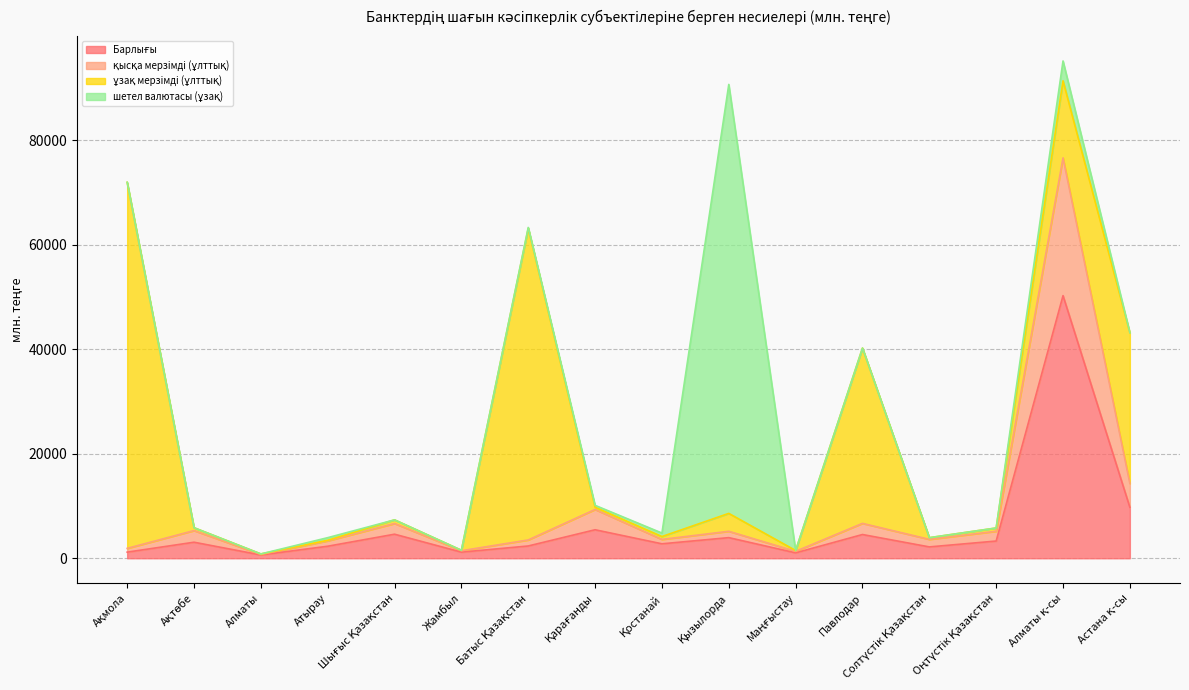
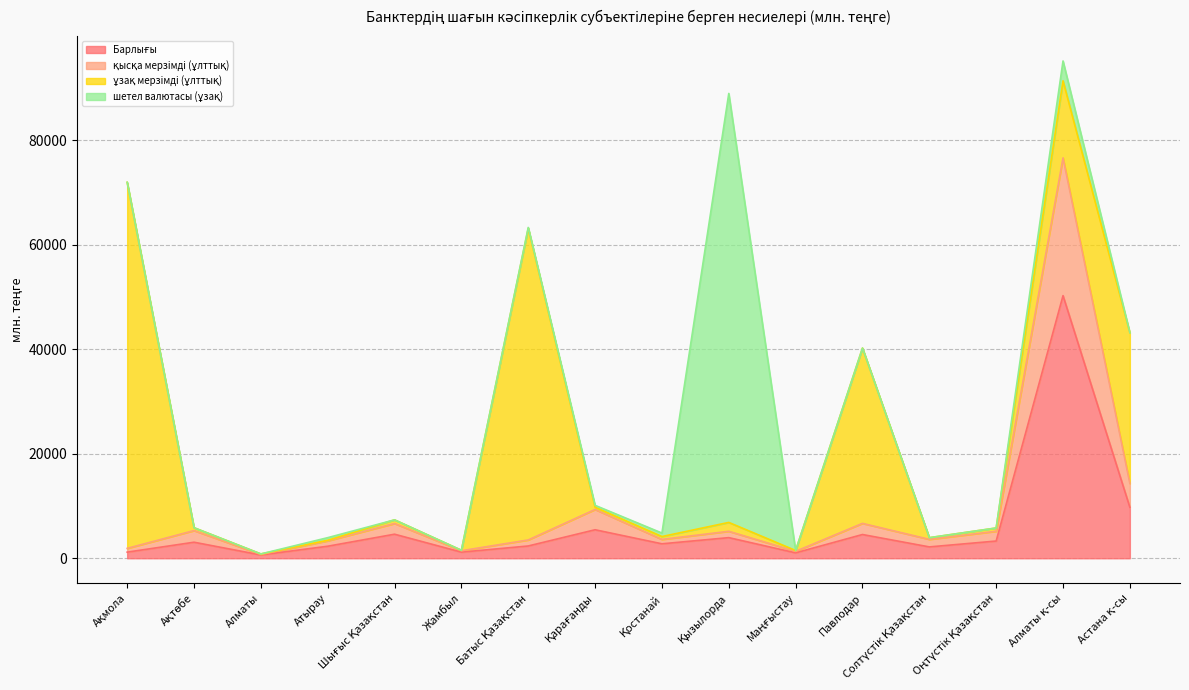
  {
    "ұзақ мерзімді (ұлттық)": {
      "Қостанай": 1000,
-     "Қызылорда": 3000,
+     "Қызылорда": 2000,
      "Алматы қ-сы": 15000
    },
    "шетел валютасы (ұзақ)": {
      "Атырау": 1000,
      "Қостанай": 1000,
      "Қызылорда": 82000,
      "Алматы қ-сы": 4000
    }
  }
